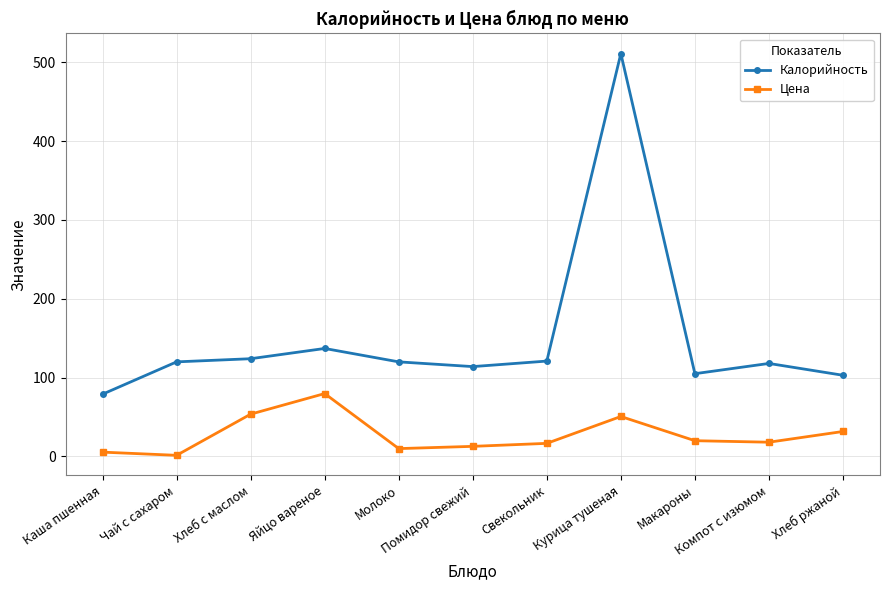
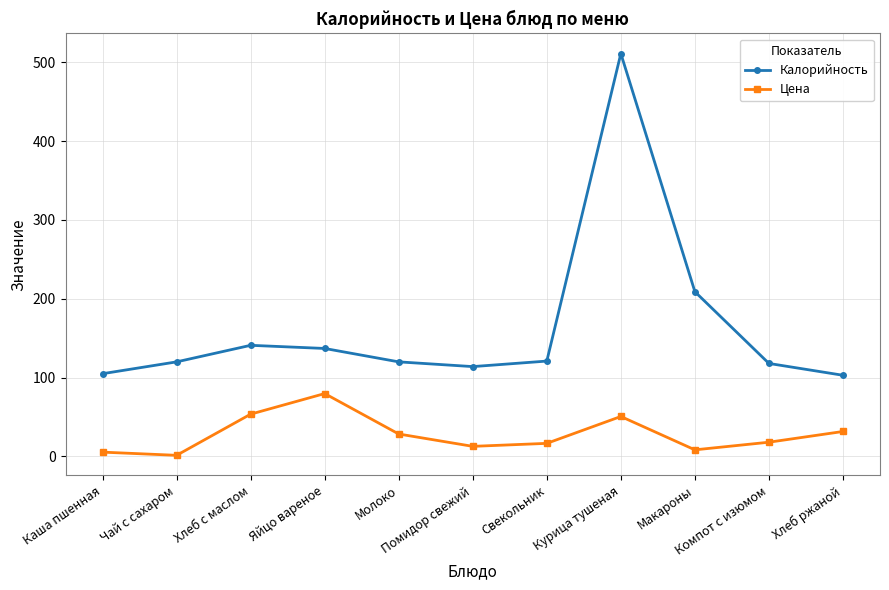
  {
    "Калорийность": {
-     "Каша пшенная": 80,
+     "Каша пшенная": 110,
      "Чай с сахаром": 120,
-     "Хлеб с маслом": 120,
+     "Хлеб с маслом": 140,
      "Яйцо вареное": 140,
      "Молоко": 120,
      "Помидор свежий": 110,
      "Свекольник": 120,
      "Курица тушеная": 510,
-     "Макароны": 110,
+     "Макароны": 210,
      "Компот с изюмом": 120,
      "Хлеб ржаной": 100
    },
    "Цена": {
      "Каша пшенная": 10,
      "Чай с сахаром": 0,
      "Хлеб с маслом": 50,
      "Яйцо вареное": 80,
-     "Молоко": 10,
+     "Молоко": 30,
      "Помидор свежий": 10,
      "Свекольник": 20,
      "Курица тушеная": 50,
-     "Макароны": 20,
+     "Макароны": 10,
      "Компот с изюмом": 20,
      "Хлеб ржаной": 30
    }
  }
